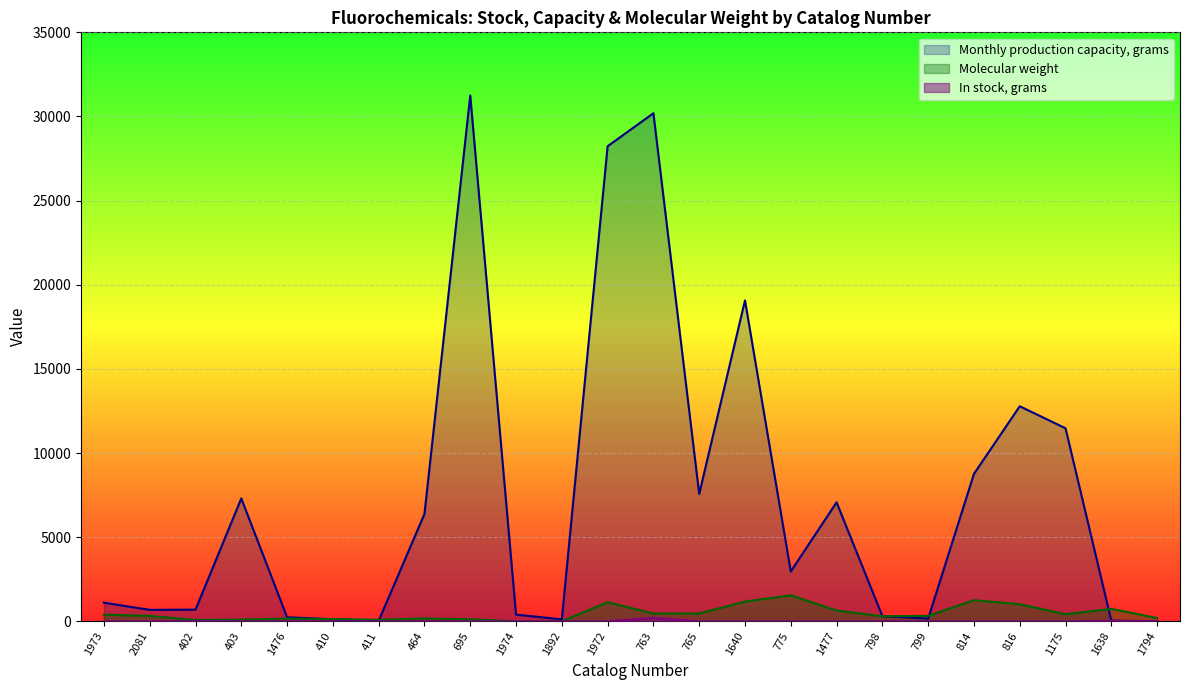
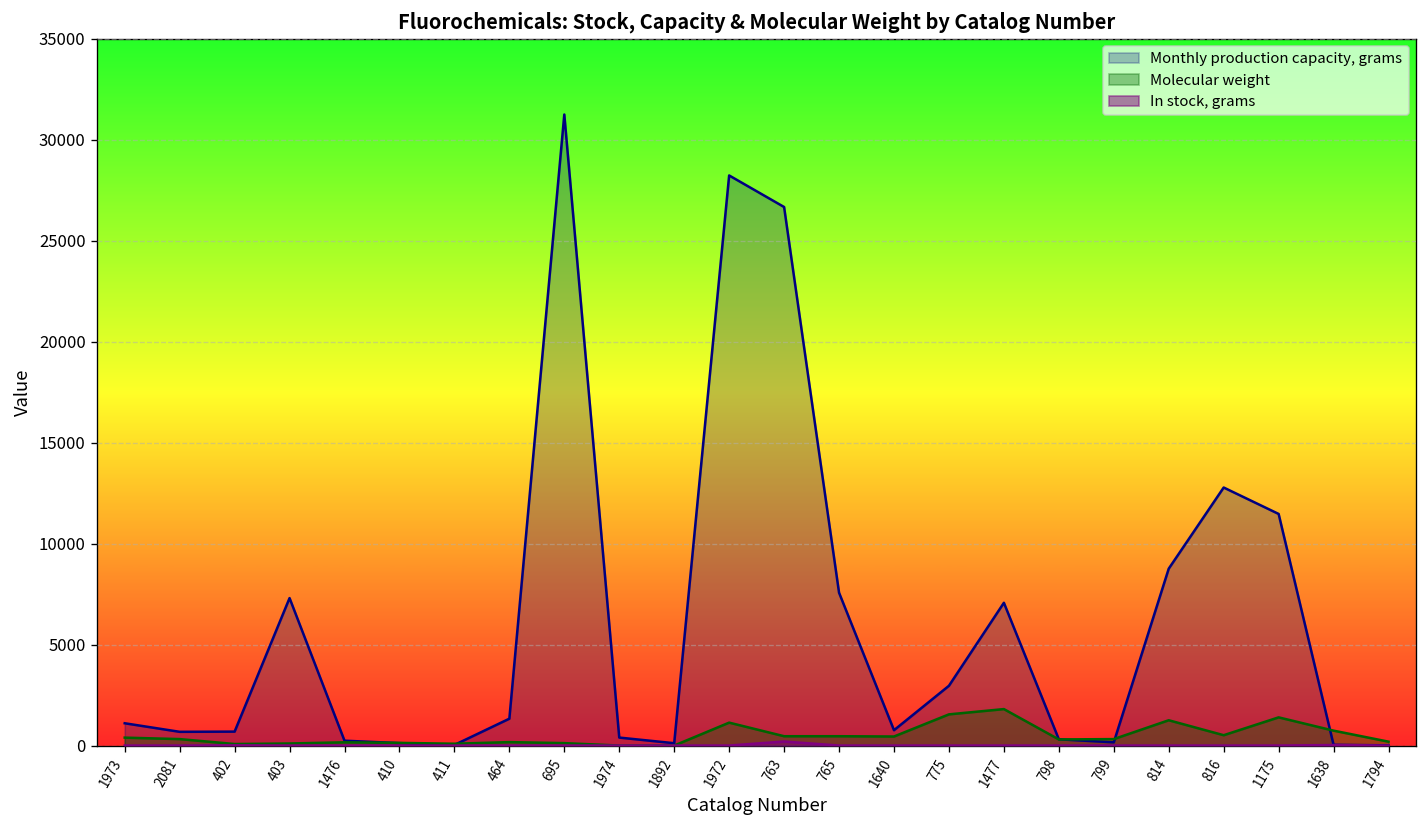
  {
    "Monthly production capacity, grams": {
      "1973": 1100,
      "2081": 700,
      "402": 700,
      "403": 7300,
-     "464": 6400,
+     "464": 1300,
      "695": 31300,
      "1974": 400,
      "1972": 28200,
-     "763": 30200,
+     "763": 26700,
      "765": 7600,
-     "1640": 19100,
+     "1640": 800,
      "775": 3000,
      "1477": 7100,
      "799": 200,
      "814": 8800,
      "816": 12800,
      "1175": 11500
    },
    "Molecular weight": {
      "1973": 400,
      "2081": 300,
      "464": 200,
      "1972": 1100,
      "763": 500,
      "765": 500,
-     "1640": 1200,
+     "1640": 400,
      "775": 1500,
-     "1477": 600,
+     "1477": 1800,
      "799": 300,
      "814": 1300,
-     "816": 1000,
-     "1175": 400,
+     "816": 500,
+     "1175": 1400,
      "1638": 700,
      "1794": 200
    },
    "In stock, grams": {
      "1973": 0,
      "2081": 0,
      "1476": 0,
      "464": 0,
      "1972": 0,
      "763": 200,
      "765": 0,
      "1640": 0,
      "775": 0,
      "1477": 0,
      "798": 0,
      "799": 0,
      "814": 0,
      "816": 0,
      "1175": 0
    }
  }
